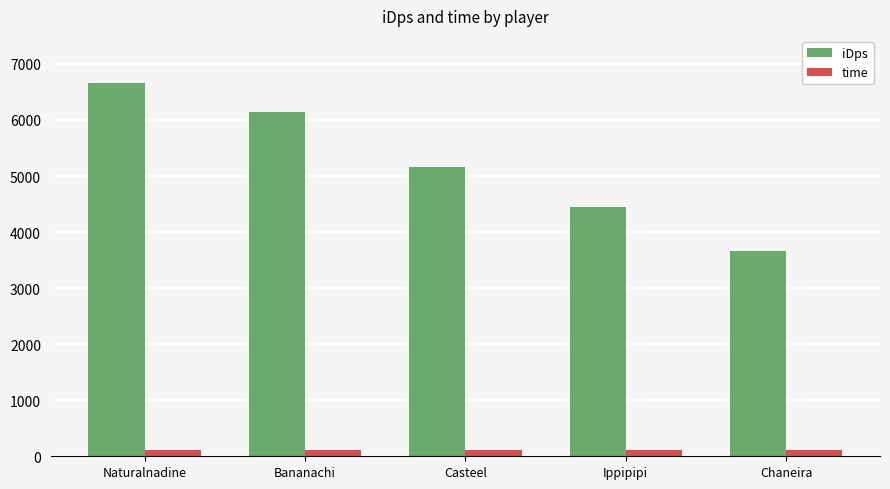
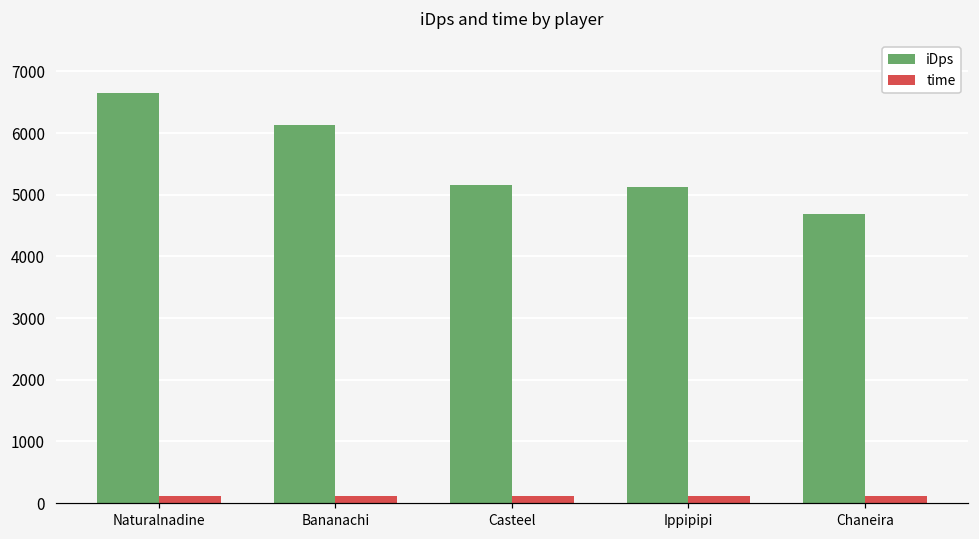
  {
    "iDps": {
      "Naturalnadine": 6700,
      "Bananachi": 6100,
      "Casteel": 5200,
-     "Ippipipi": 4400,
-     "Chaneira": 3700
+     "Ippipipi": 5100,
+     "Chaneira": 4700
    },
    "time": {
      "Naturalnadine": 100,
      "Bananachi": 100,
      "Casteel": 100,
      "Ippipipi": 100,
      "Chaneira": 100
    }
  }
